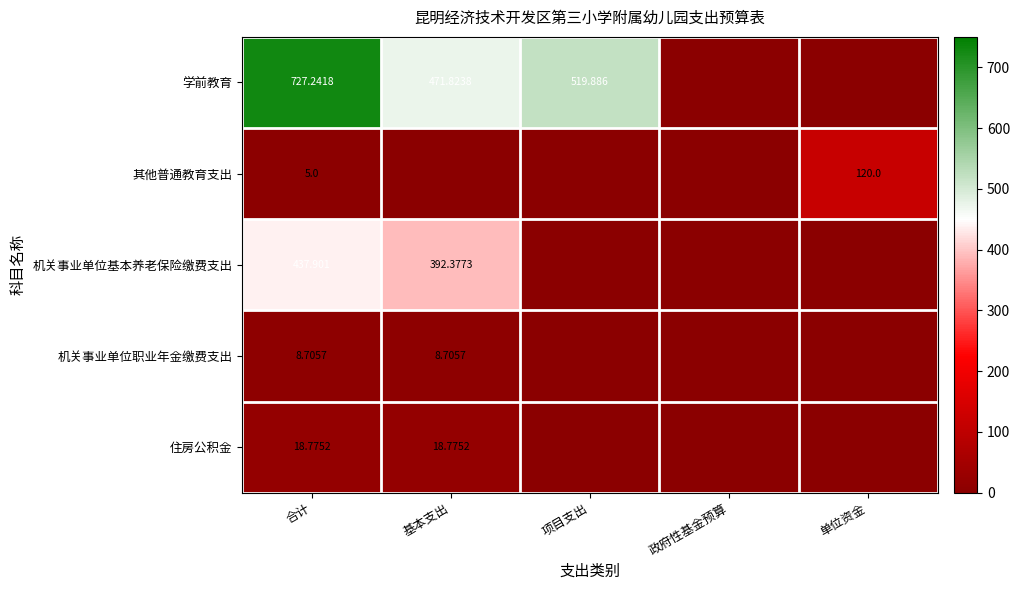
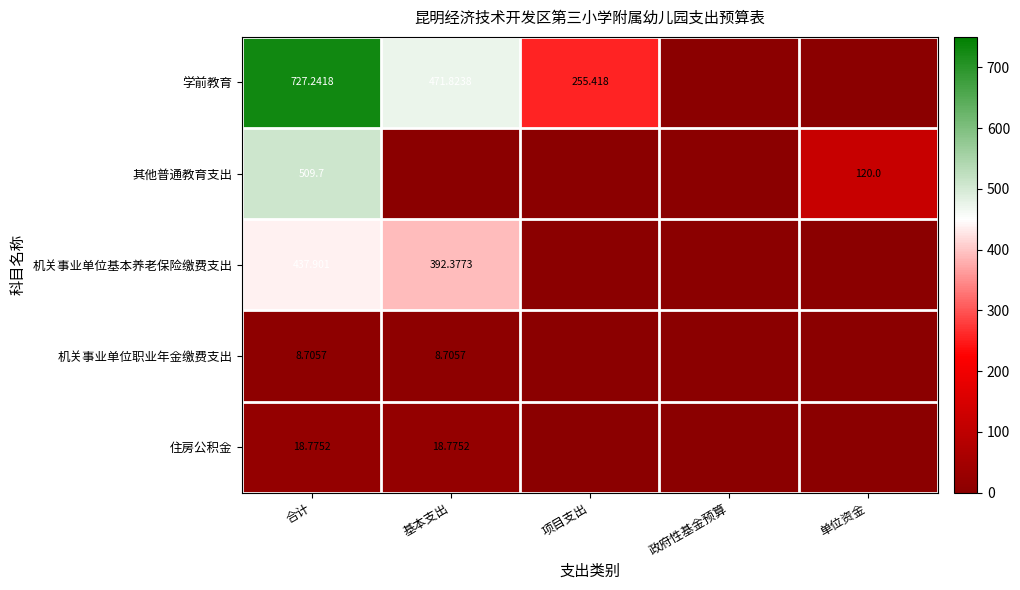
  {
    "学前教育": {
      "合计": 727.2418,
-     "项目支出": 519.886
+     "项目支出": 255.418
    },
    "其他普通教育支出": {
-     "合计": 5.0,
+     "合计": 509.7,
      "单位资金": 120.0
    },
    "机关事业单位基本养老保险缴费支出": {
      "基本支出": 392.3773
    },
    "机关事业单位职业年金缴费支出": {
      "合计": 8.7057,
      "基本支出": 8.7057
    },
    "住房公积金": {
      "合计": 18.7752,
      "基本支出": 18.7752
    }
  }
